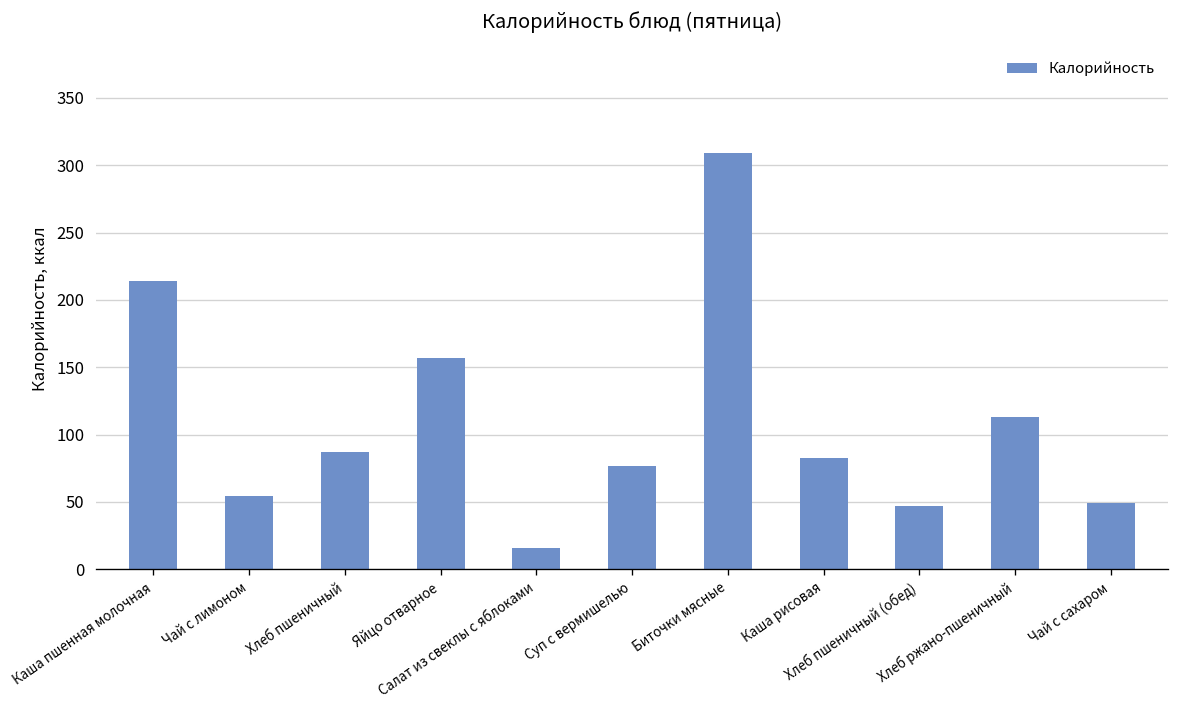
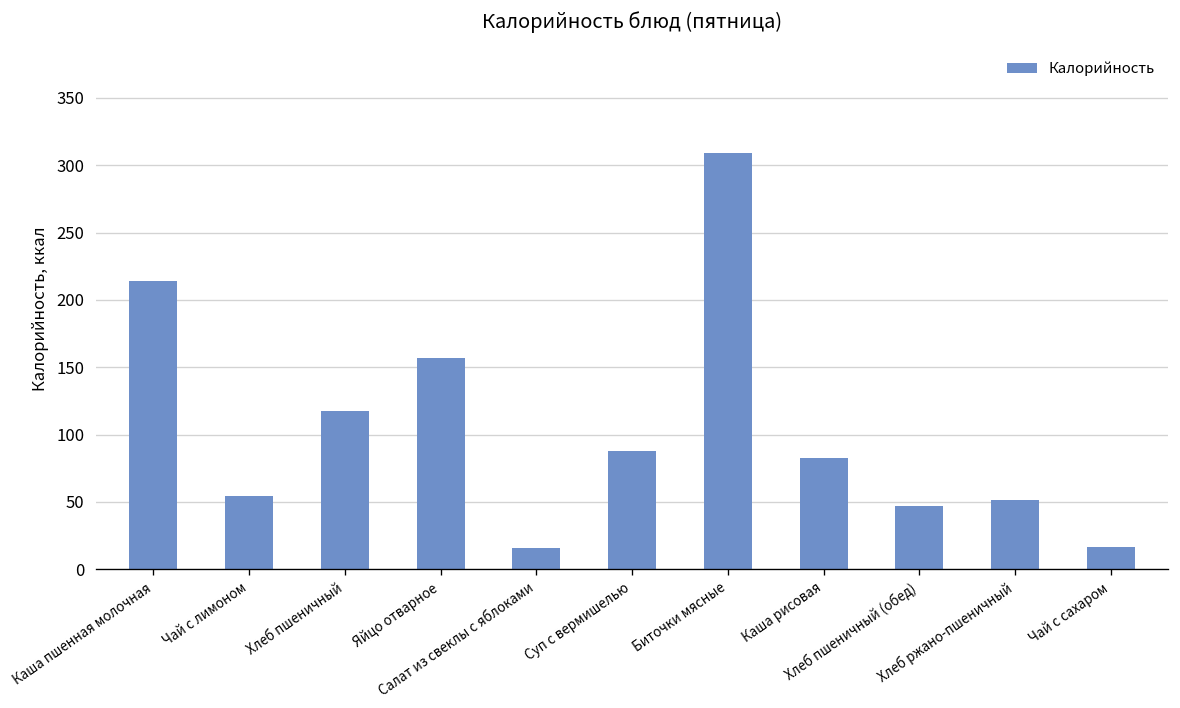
  {
    "Каша пшенная молочная": 214,
    "Чай с лимоном": 55,
-   "Хлеб пшеничный": 87,
+   "Хлеб пшеничный": 118,
    "Яйцо отварное": 157,
    "Салат из свеклы с яблоками": 16,
-   "Суп с вермишелью": 77,
+   "Суп с вермишелью": 88,
    "Биточки мясные": 309,
    "Каша рисовая": 83,
    "Хлеб пшеничный (обед)": 47,
-   "Хлеб ржано-пшеничный": 113,
-   "Чай с сахаром": 49
+   "Хлеб ржано-пшеничный": 52,
+   "Чай с сахаром": 17
  }
